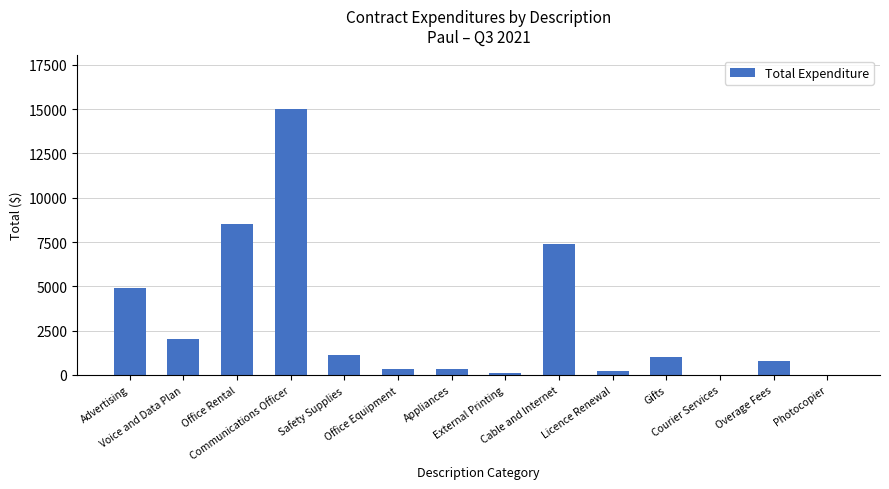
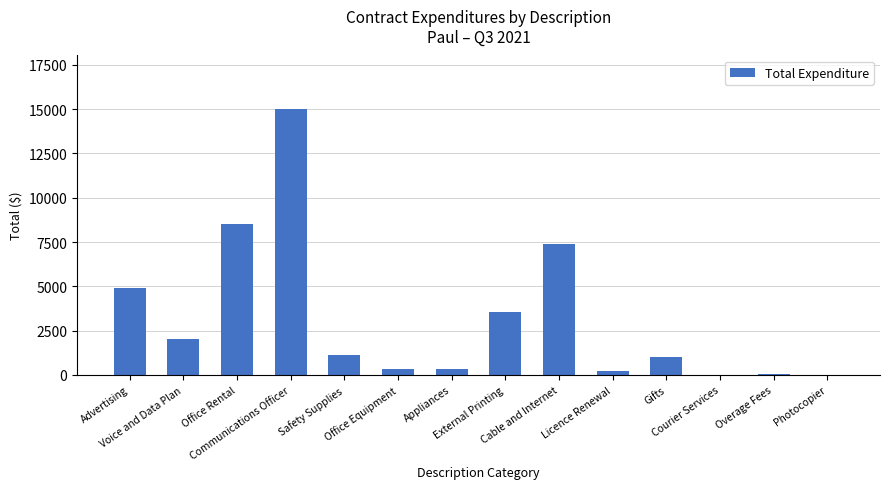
  {
    "Advertising": 4900,
    "Voice and Data Plan": 2000,
    "Office Rental": 8500,
    "Communications Officer": 15000,
    "Safety Supplies": 1100,
    "Office Equipment": 300,
    "Appliances": 300,
-   "External Printing": 100,
+   "External Printing": 3600,
    "Cable and Internet": 7400,
    "Licence Renewal": 200,
    "Gifts": 1000,
-   "Overage Fees": 800
+   "Overage Fees": 100
  }
